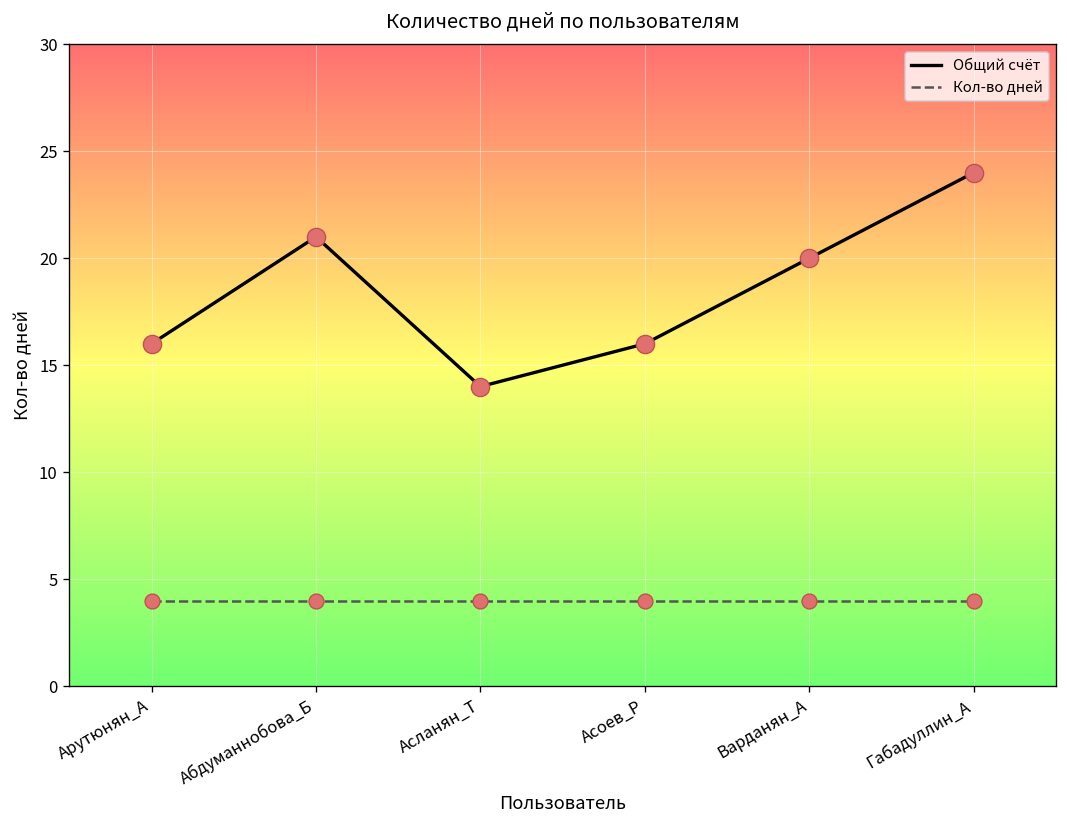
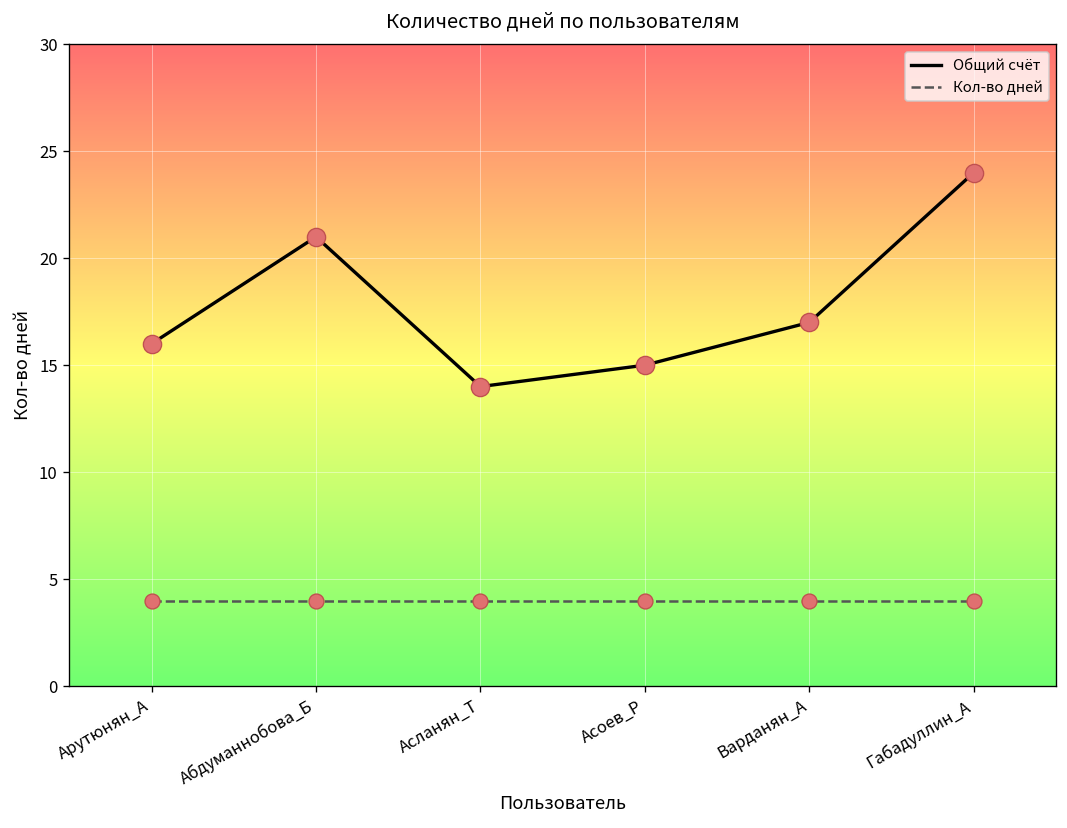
  {
    "Общий счёт": {
      "Арутюнян_А": 16,
      "Абдуманнобова_Б": 21,
      "Асланян_Т": 14,
-     "Асоев_Р": 16,
-     "Варданян_А": 20,
+     "Асоев_Р": 15,
+     "Варданян_А": 17,
      "Габадуллин_А": 24
    },
    "Кол-во дней": {
      "Арутюнян_А": 4,
      "Абдуманнобова_Б": 4,
      "Асланян_Т": 4,
      "Асоев_Р": 4,
      "Варданян_А": 4,
      "Габадуллин_А": 4
    }
  }
